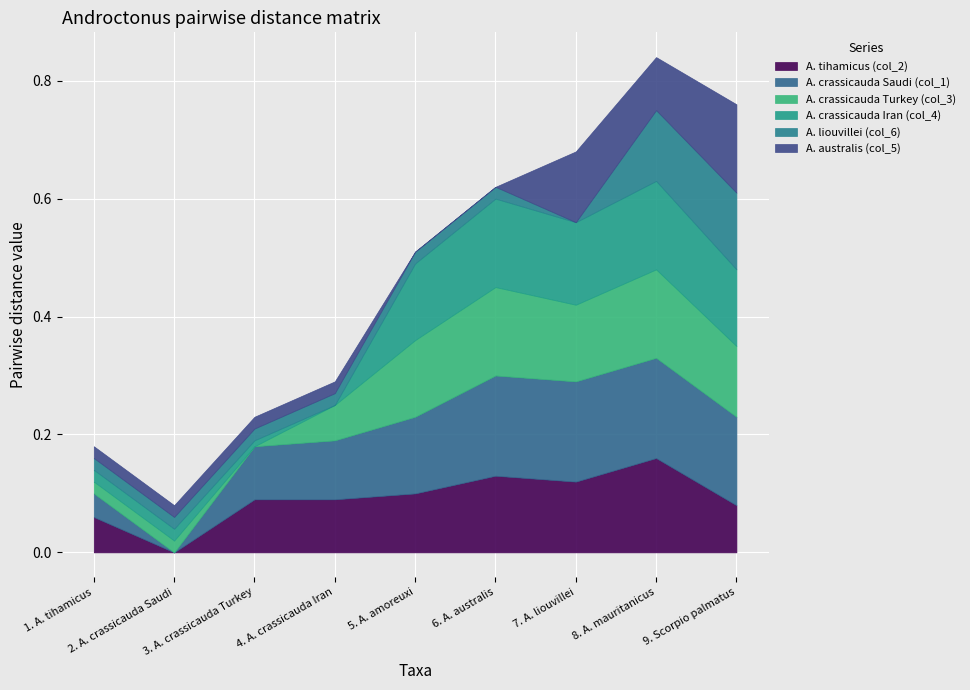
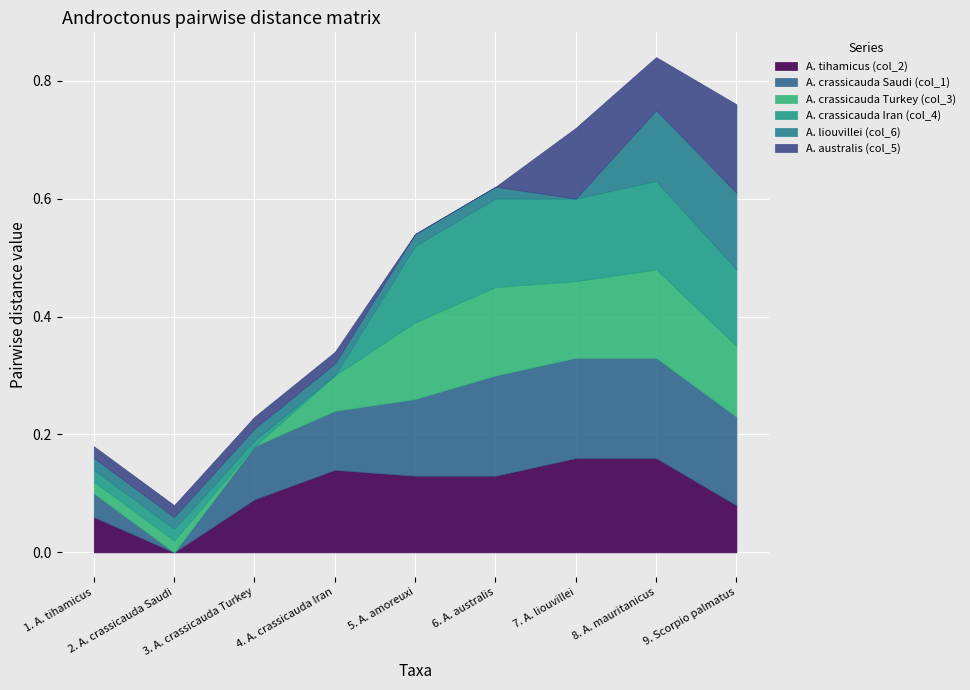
  {
    "A. tihamicus (col_2)": {
      "1. A. tihamicus": 0.06,
      "3. A. crassicauda Turkey": 0.09,
-     "4. A. crassicauda Iran": 0.09,
-     "5. A. amoreuxi": 0.10,
+     "4. A. crassicauda Iran": 0.14,
+     "5. A. amoreuxi": 0.13,
      "6. A. australis": 0.13,
-     "7. A. liouvillei": 0.12,
+     "7. A. liouvillei": 0.16,
      "8. A. mauritanicus": 0.16,
      "9. Scorpio palmatus": 0.08
    }
  }
